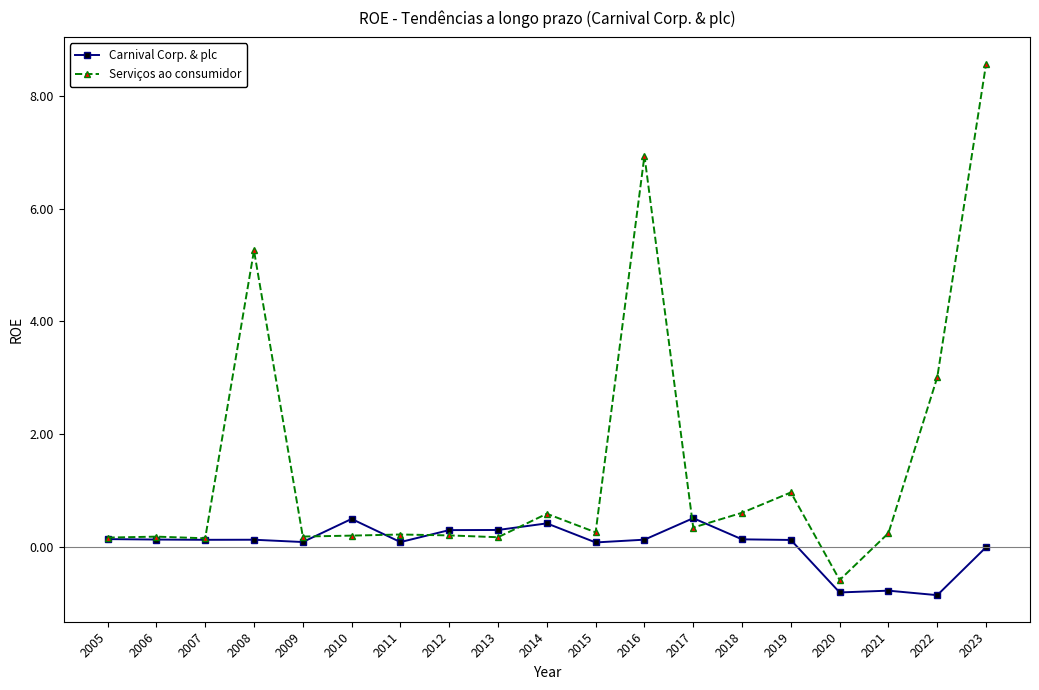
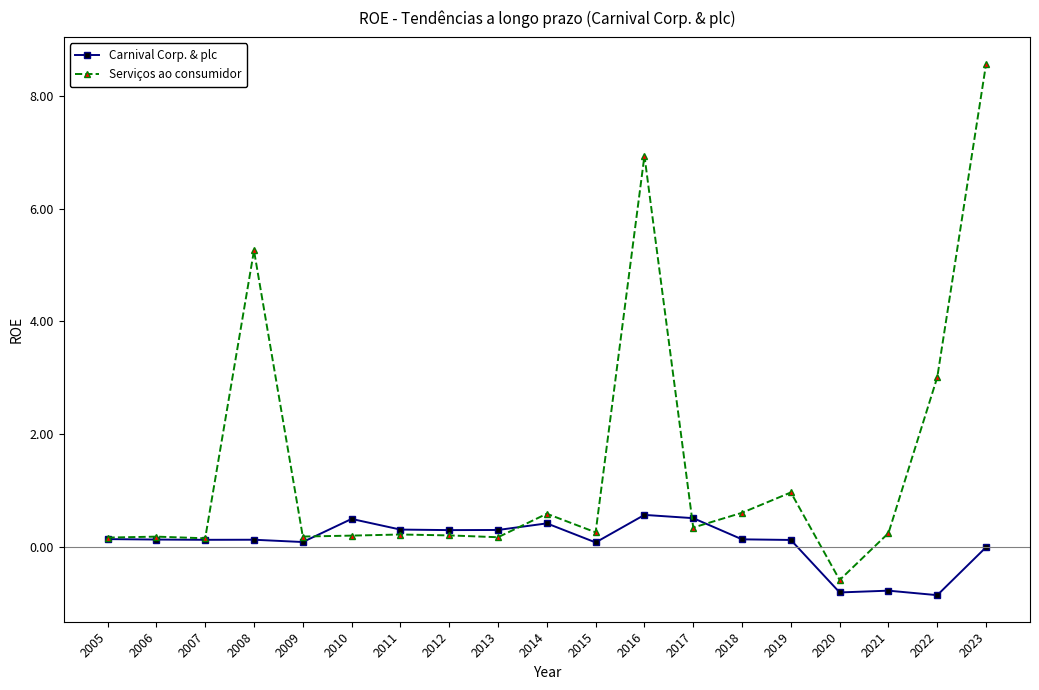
  {
    "Carnival Corp. & plc": {
      "2006": 0.1,
      "2008": 0.1,
      "2009": 0.1,
      "2010": 0.5,
-     "2011": 0.1,
+     "2011": 0.3,
      "2012": 0.3,
      "2013": 0.3,
      "2014": 0.4,
      "2015": 0.1,
-     "2016": 0.1,
+     "2016": 0.6,
      "2017": 0.5,
      "2018": 0.1,
      "2019": 0.1,
      "2020": -0.8,
      "2021": -0.8,
      "2022": -0.9,
      "2023": 0.0
    },
    "Serviços ao consumidor": {
      "2006": 0.2,
      "2008": 5.3,
      "2009": 0.2,
      "2010": 0.2,
      "2011": 0.2,
      "2012": 0.2,
      "2013": 0.2,
      "2014": 0.6,
      "2015": 0.3,
      "2016": 6.9,
      "2017": 0.3,
      "2018": 0.6,
      "2019": 1.0,
      "2020": -0.6,
      "2021": 0.2,
      "2022": 3.0,
      "2023": 8.6
    }
  }
